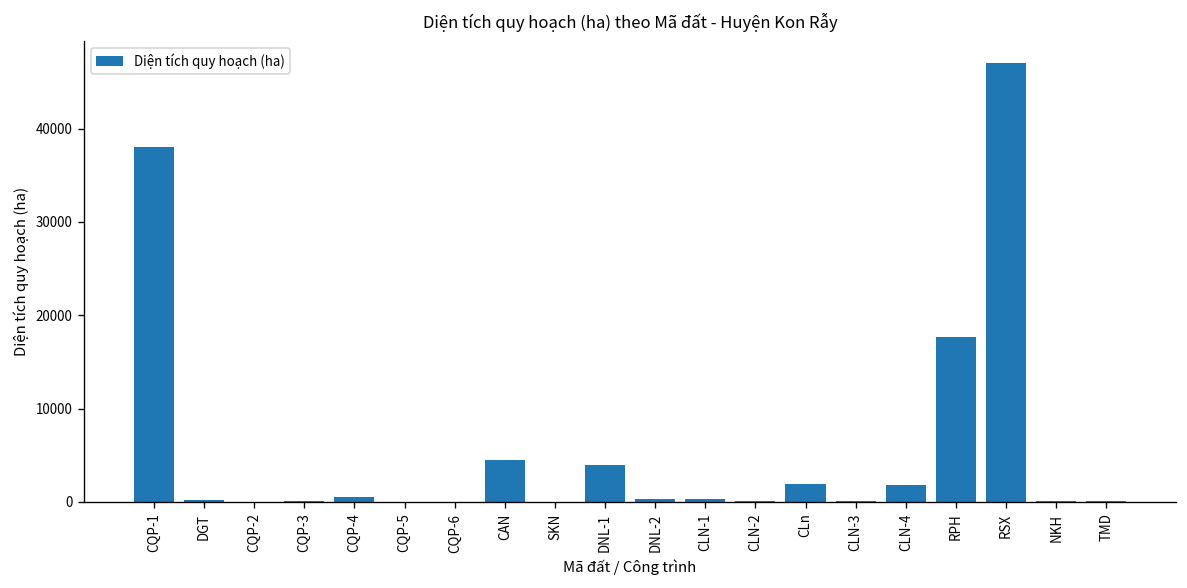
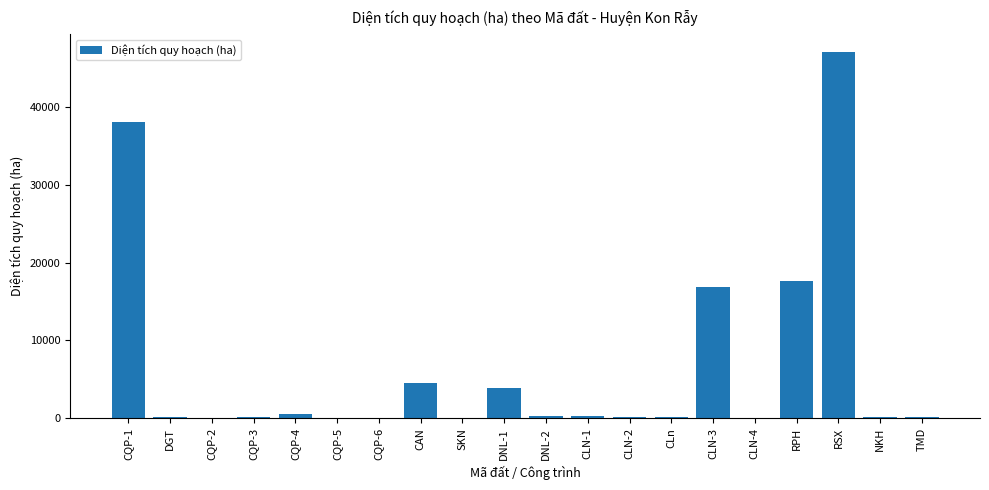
  {
    "CQP-1": 38000,
    "CQP-4": 1000,
    "CAN": 4000,
    "DNL-1": 4000,
-   "CLn": 2000,
-   "CLN-3": 0,
-   "CLN-4": 2000,
+   "CLn": 0,
+   "CLN-3": 17000,
+   "CLN-4": 0,
    "RPH": 18000,
    "RSX": 47000
  }
